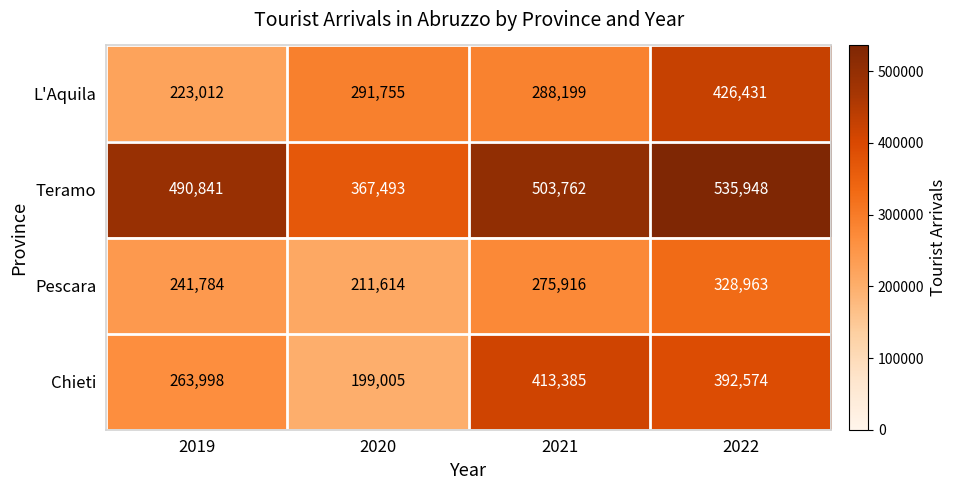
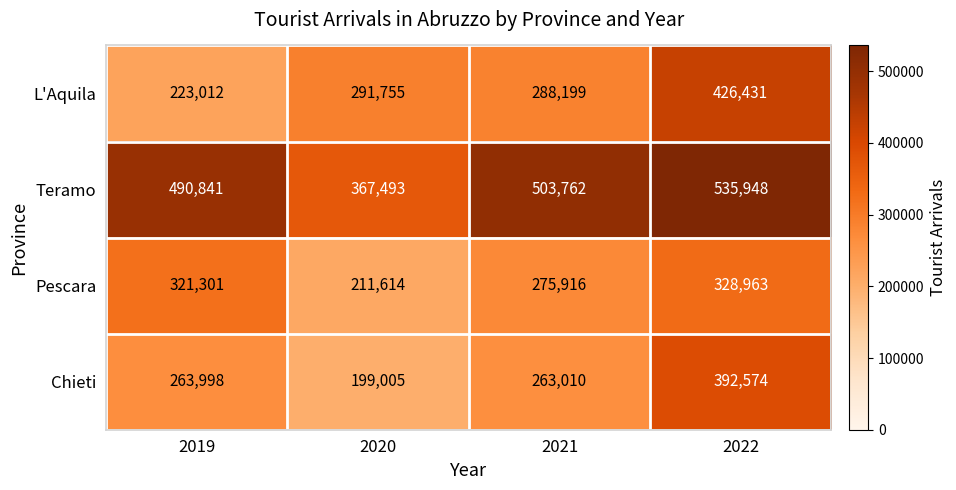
  {
    "L'Aquila": {
      "2019": "223,012",
      "2020": "291,755",
      "2021": "288,199",
      "2022": "426,431"
    },
    "Teramo": {
      "2019": "490,841",
      "2020": "367,493",
      "2021": "503,762",
      "2022": "535,948"
    },
    "Pescara": {
-     "2019": "241,784",
+     "2019": "321,301",
      "2020": "211,614",
      "2021": "275,916",
      "2022": "328,963"
    },
    "Chieti": {
      "2019": "263,998",
      "2020": "199,005",
-     "2021": "413,385",
+     "2021": "263,010",
      "2022": "392,574"
    }
  }
